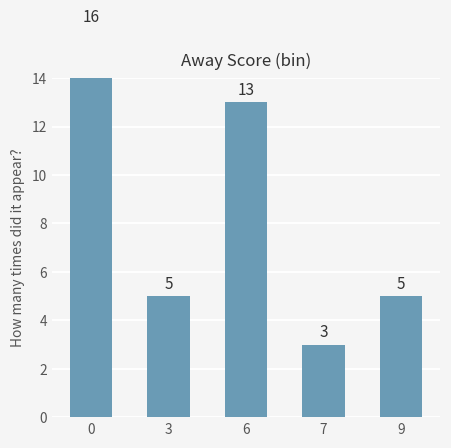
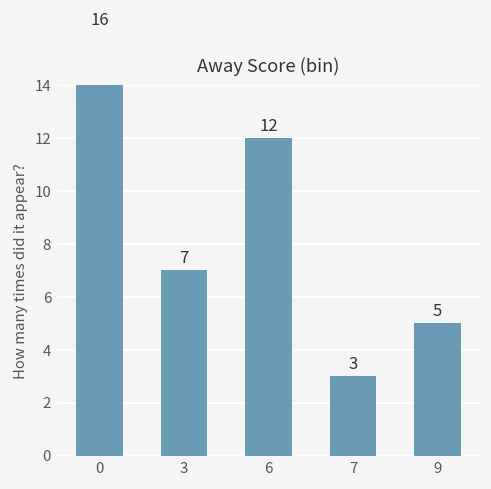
  {
-   "3": 5,
-   "6": 13,
+   "3": 7,
+   "6": 12,
    "7": 3,
    "9": 5
  }
